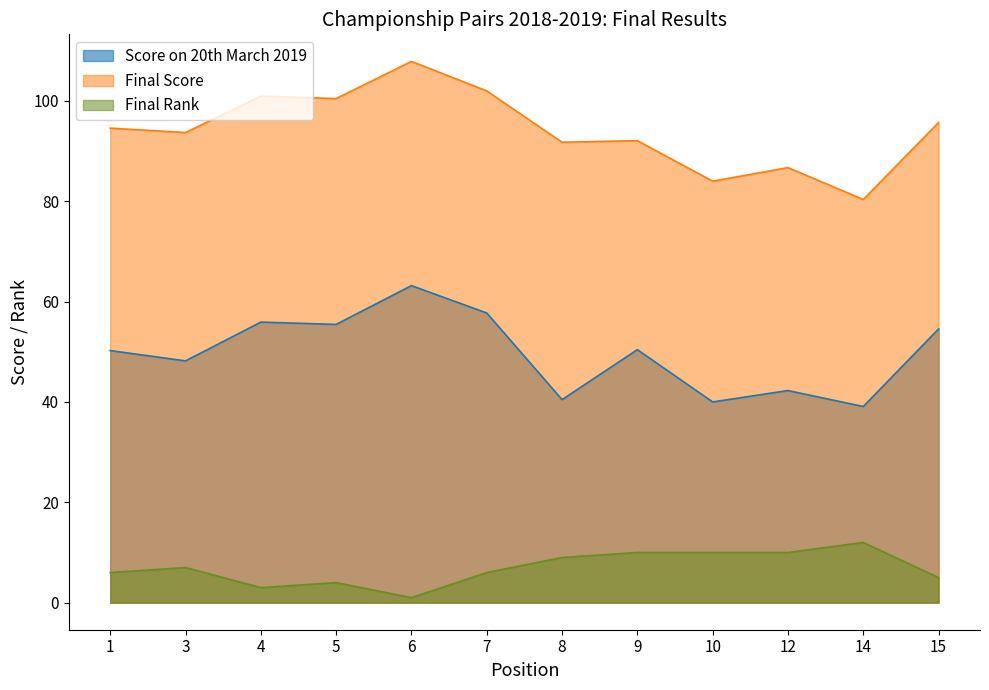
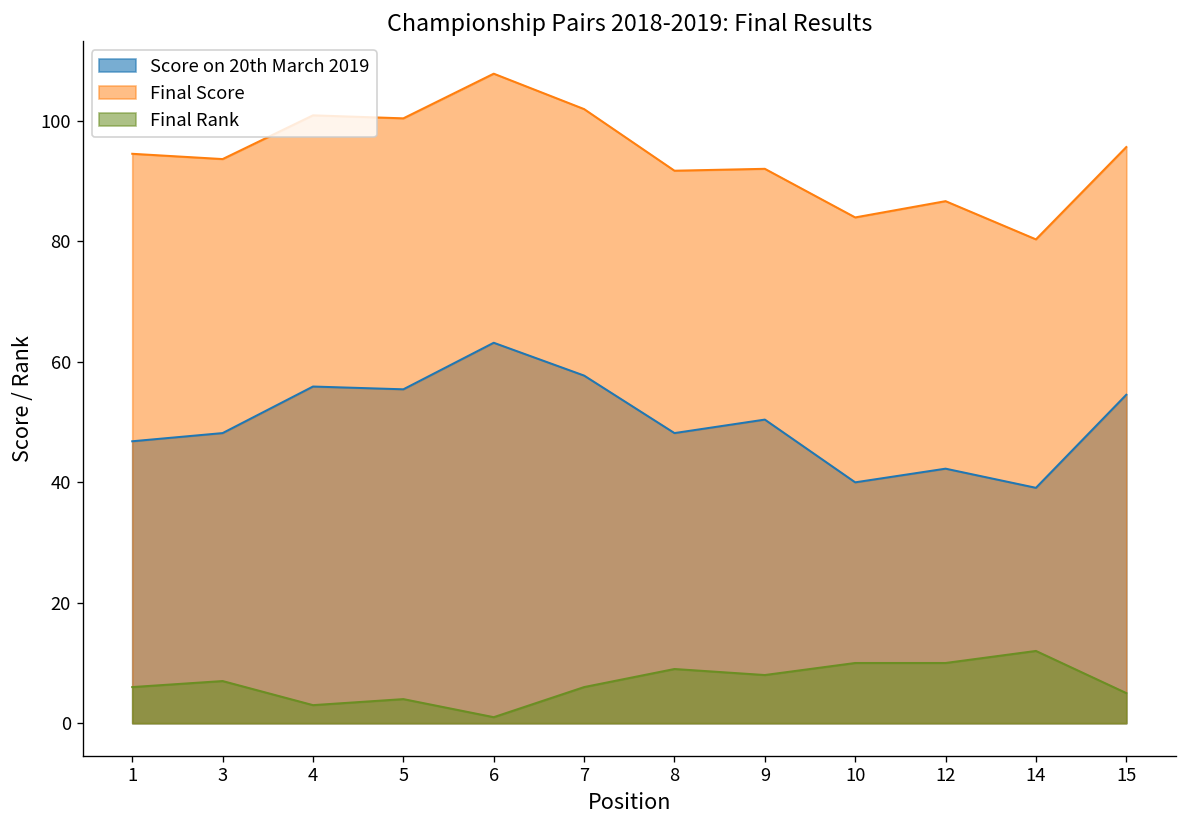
  {
    "Score on 20th March 2019": {
-     "1": 50,
+     "1": 47,
      "3": 48,
      "4": 56,
      "5": 55,
      "6": 63,
      "7": 58,
-     "8": 40,
+     "8": 48,
      "9": 50,
      "10": 40,
      "12": 42,
      "14": 39,
      "15": 55
    },
    "Final Score": {
      "1": 95,
      "3": 94,
      "5": 100,
      "6": 108,
      "7": 102,
      "8": 92,
      "9": 92,
      "10": 84,
      "12": 87,
      "14": 80,
      "15": 96
    },
    "Final Rank": {
      "1": 6,
      "3": 7,
      "4": 3,
      "5": 4,
      "6": 1,
      "7": 6,
      "8": 9,
-     "9": 10,
+     "9": 8,
      "10": 10,
      "12": 10,
      "14": 12,
      "15": 5
    }
  }
